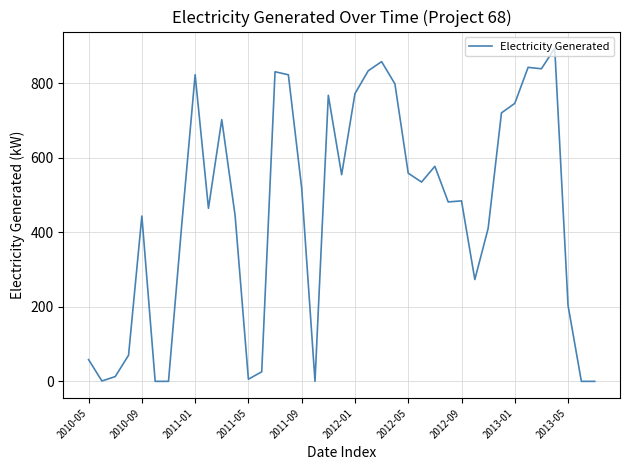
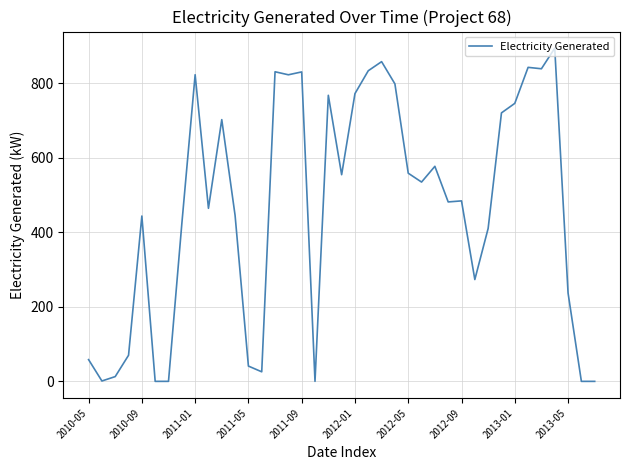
  {
    "2010-05": 60,
    "2010-09": 440,
    "2011-01": 820,
-   "2011-05": 10,
-   "2011-09": 520,
+   "2011-05": 40,
+   "2011-09": 830,
    "2012-01": 770,
    "2012-05": 560,
    "2012-09": 480,
    "2013-01": 750,
-   "2013-05": 200
+   "2013-05": 240
  }
